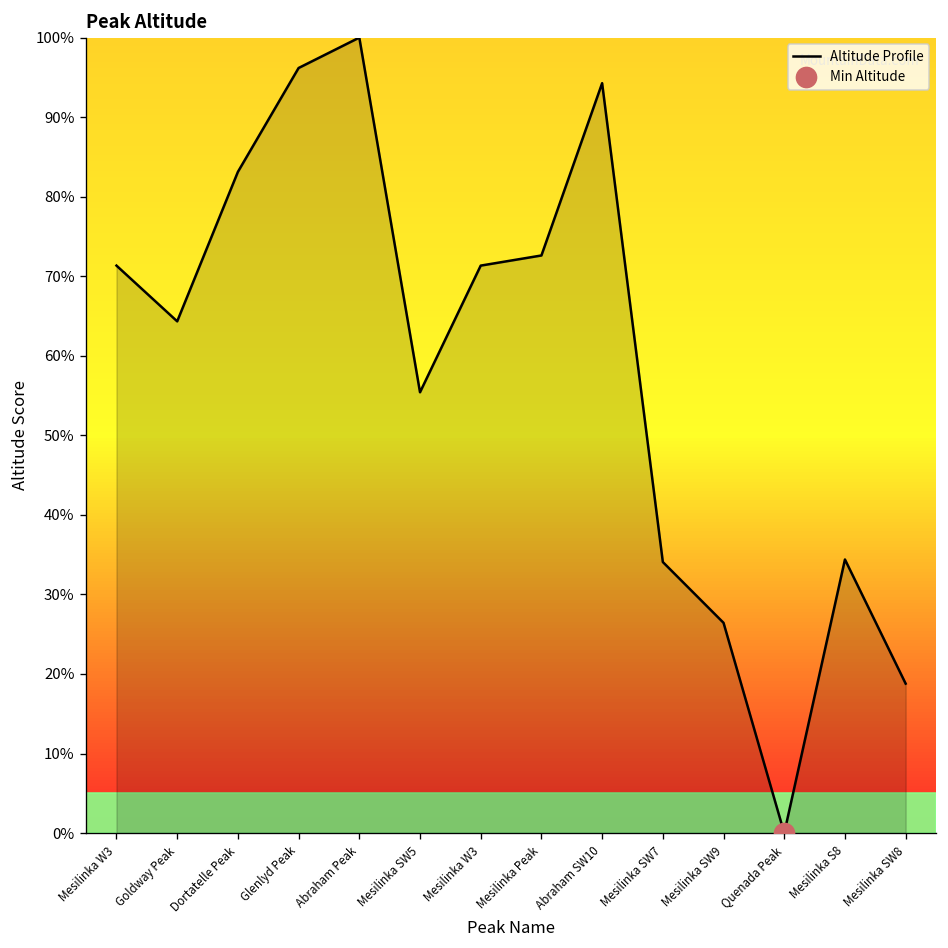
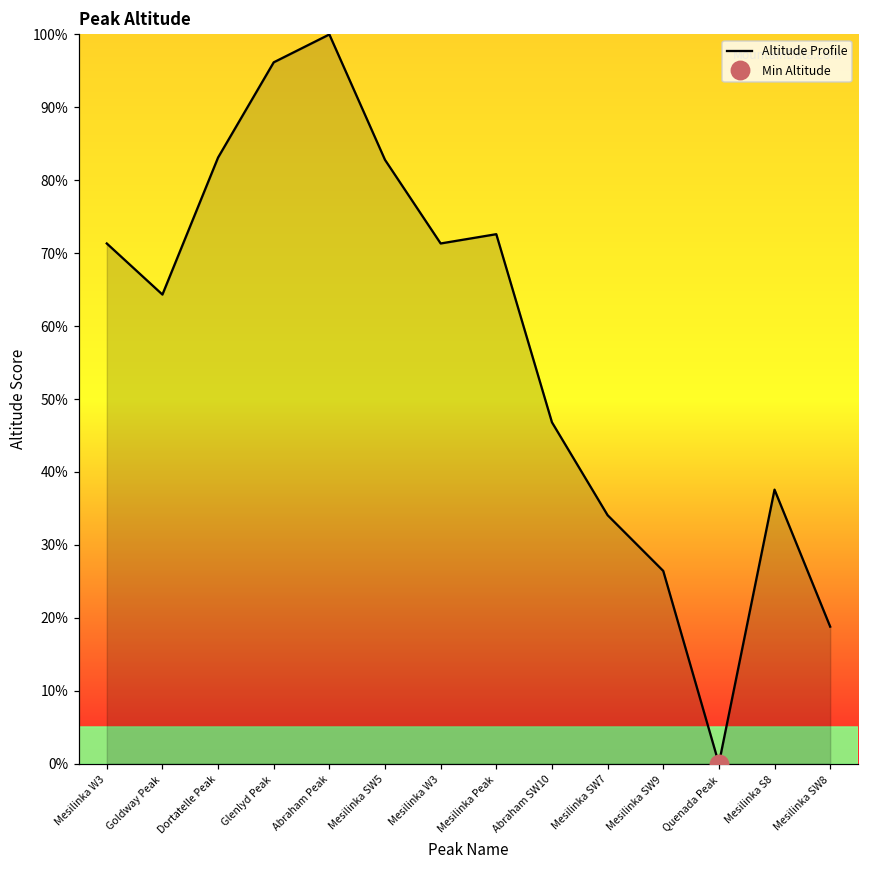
  {
    "Altitude Profile": {
      "Goldway Peak": "64%",
      "Dortatelle Peak": "83%",
      "Glenlyd Peak": "96%",
      "Abraham Peak": "100%",
-     "Mesilinka SW5": "55%",
+     "Mesilinka SW5": "83%",
      "Mesilinka Peak": "73%",
-     "Abraham SW10": "94%",
+     "Abraham SW10": "47%",
      "Mesilinka SW7": "34%",
      "Mesilinka SW9": "26%",
-     "Mesilinka S8": "34%",
+     "Mesilinka S8": "38%",
      "Mesilinka SW8": "19%"
    }
  }
